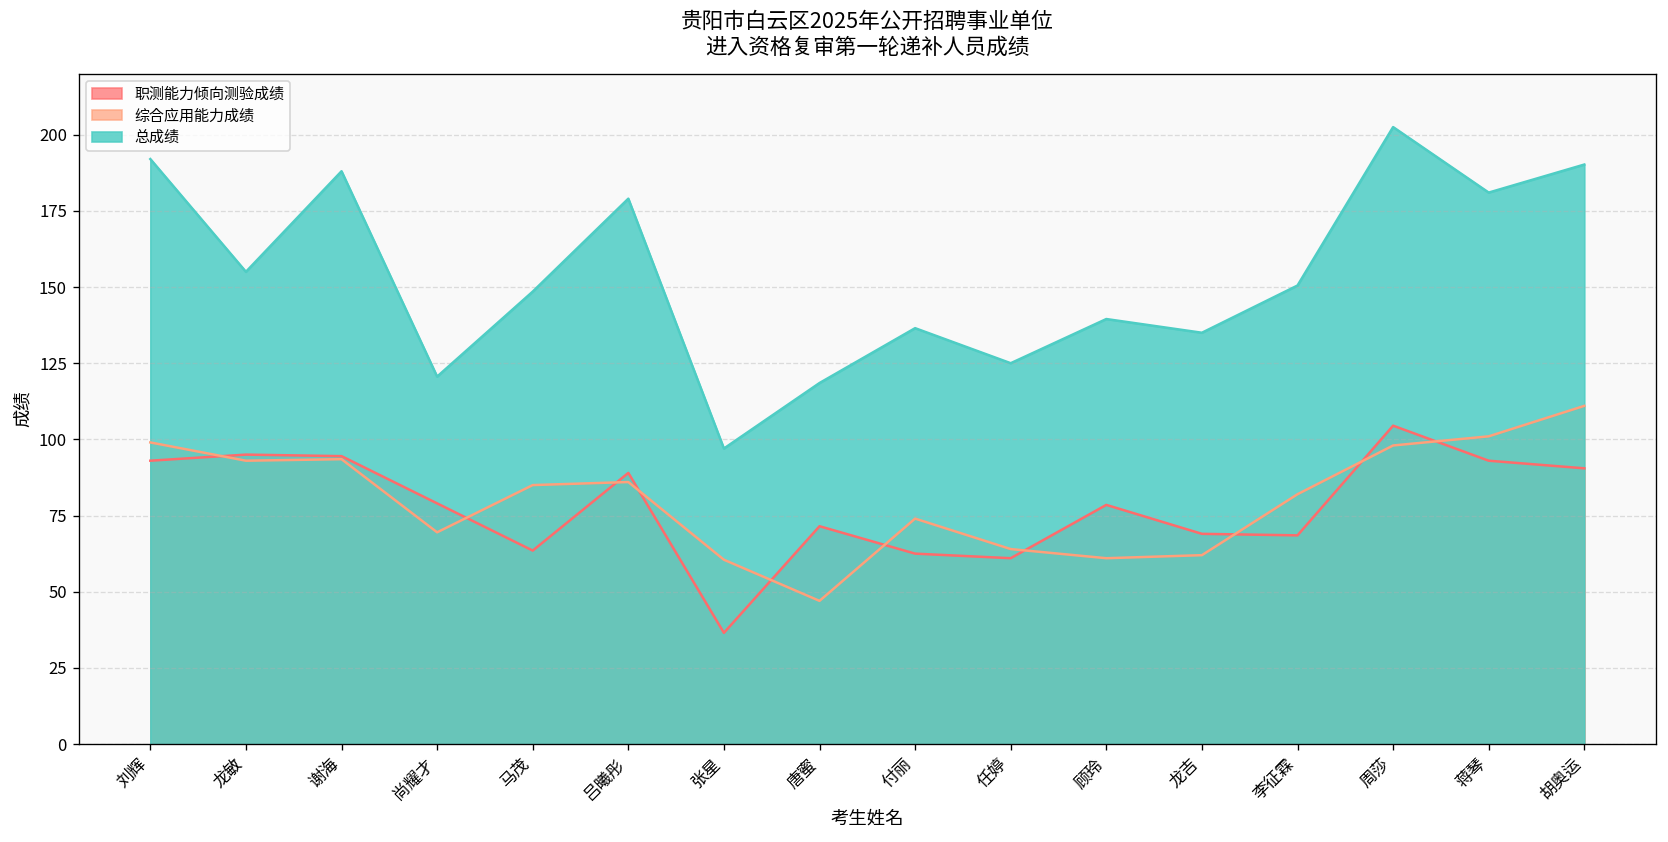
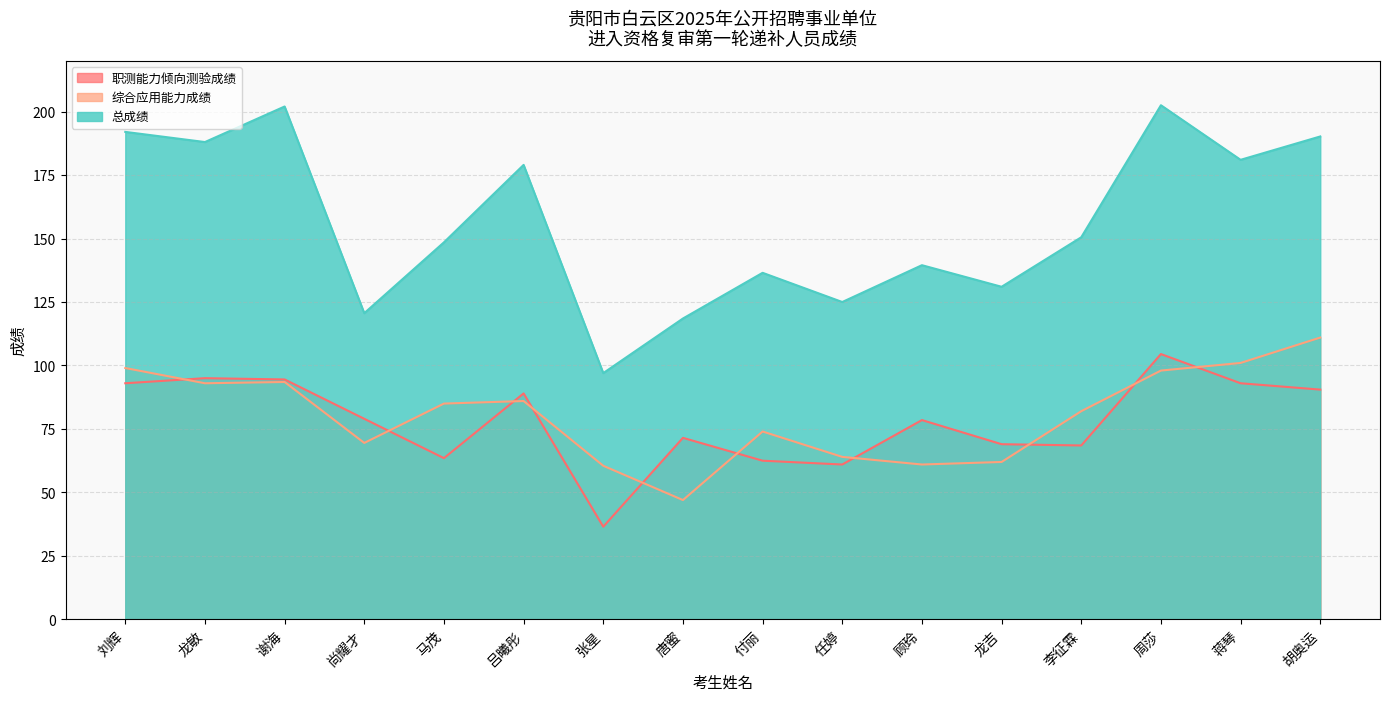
  {
    "总成绩": {
      "刘辉": 192,
-     "龙敏": 155,
-     "谢海": 188,
+     "龙敏": 188,
+     "谢海": 202,
      "尚耀才": 121,
      "马茂": 149,
      "吕曦彤": 179,
      "张星": 97,
      "唐蜜": 119,
      "付丽": 137,
      "任婷": 125,
      "顾玲": 140,
-     "龙吉": 135,
+     "龙吉": 131,
      "李征霖": 151,
      "周莎": 203,
      "蒋琴": 181,
      "胡奥运": 190
    }
  }
